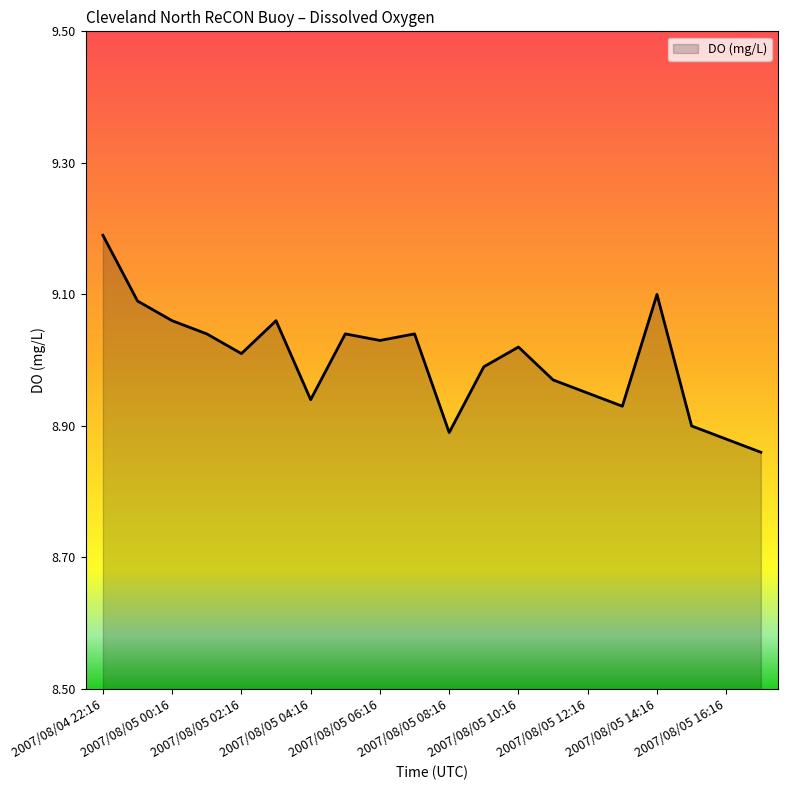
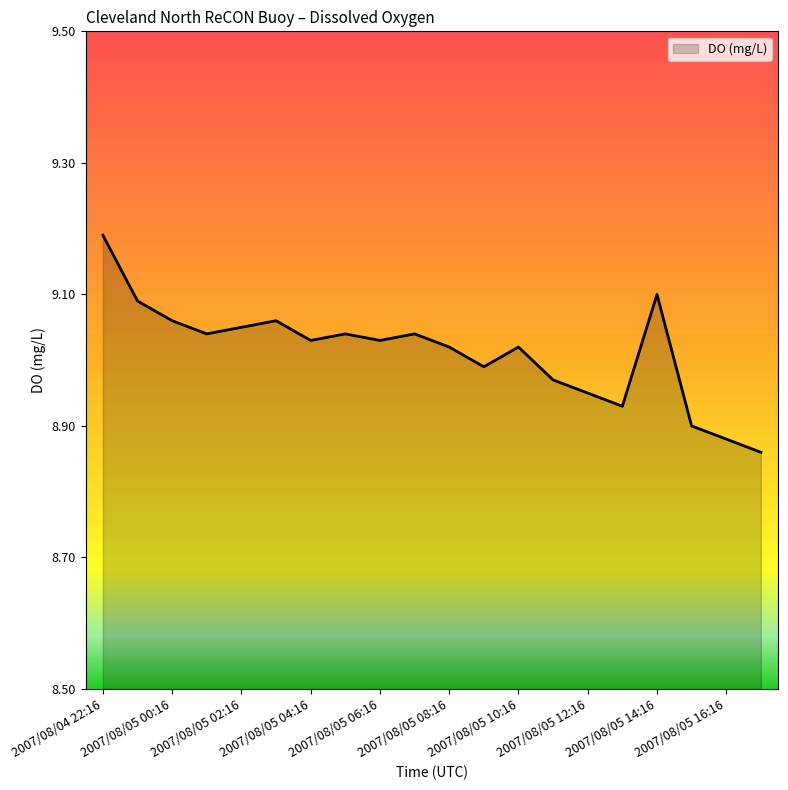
  {
    "2007/08/04 22:16": 9.19,
    "2007/08/05 00:16": 9.06,
-   "2007/08/05 02:16": 9.01,
-   "2007/08/05 04:16": 8.94,
+   "2007/08/05 02:16": 9.05,
+   "2007/08/05 04:16": 9.03,
    "2007/08/05 06:16": 9.03,
-   "2007/08/05 08:16": 8.89,
+   "2007/08/05 08:16": 9.02,
    "2007/08/05 10:16": 9.02,
    "2007/08/05 12:16": 8.95,
    "2007/08/05 14:16": 9.10,
    "2007/08/05 16:16": 8.88
  }
